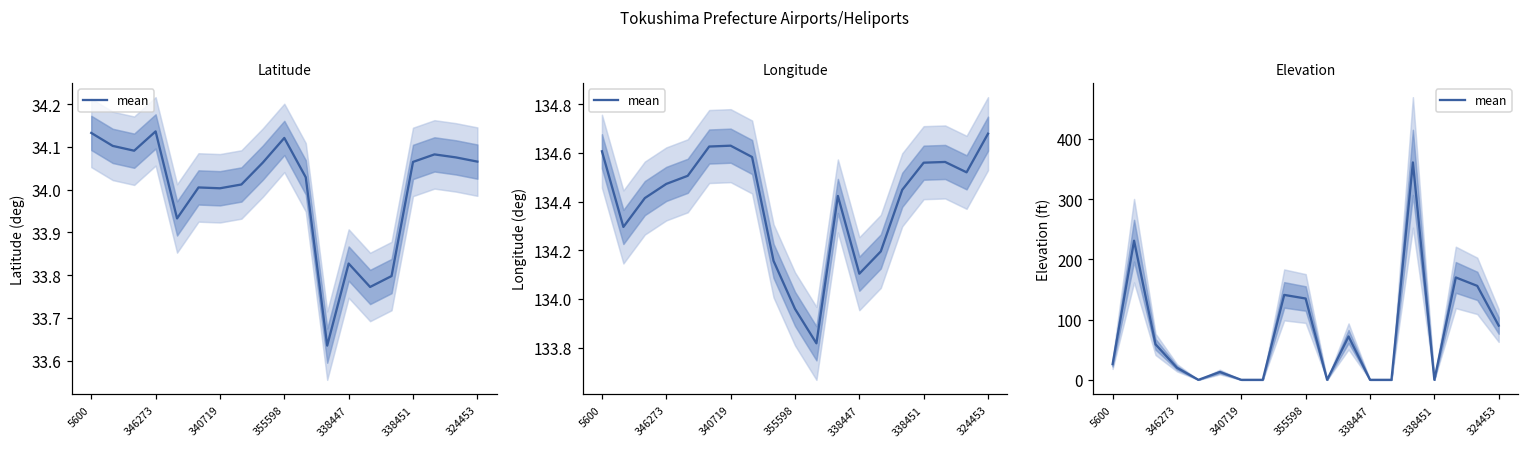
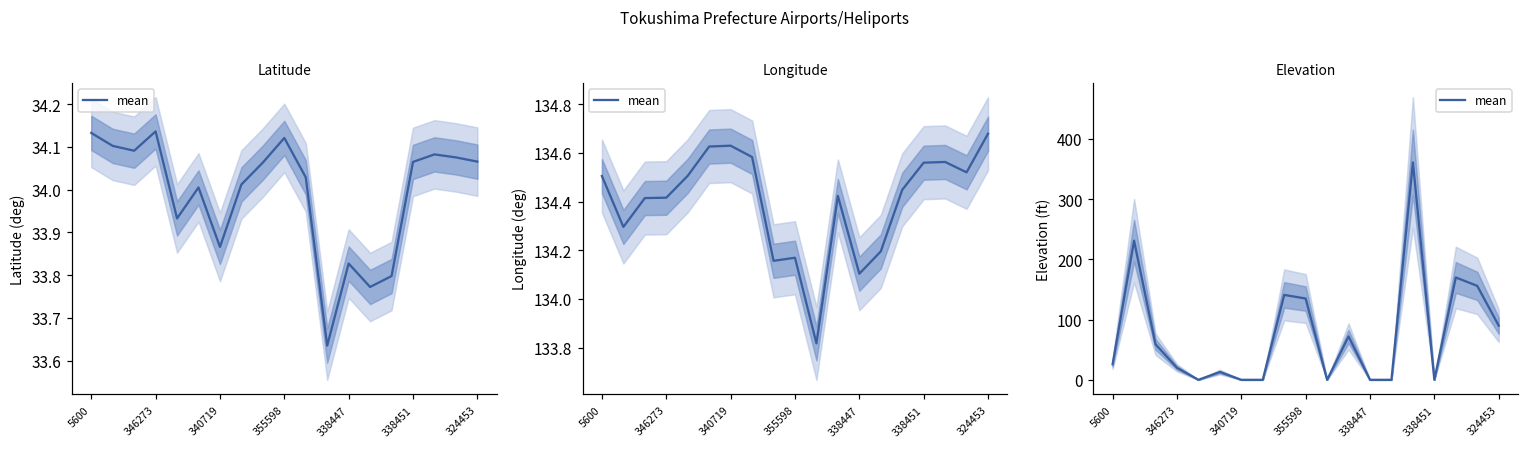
  {
    "Latitude": {
      "mean": {
        "5600": 34.13,
        "346273": 34.14,
-       "340719": 34.00,
+       "340719": 33.87,
        "355598": 34.12,
        "338447": 33.83,
        "338451": 34.06,
        "324453": 34.07
      }
    },
    "Longitude": {
      "mean": {
-       "5600": 134.61,
-       "346273": 134.47,
+       "5600": 134.51,
+       "346273": 134.42,
        "340719": 134.63,
-       "355598": 133.96,
+       "355598": 134.17,
        "338447": 134.10,
        "338451": 134.56,
        "324453": 134.68
      }
    },
    "Elevation": {
      "mean": {
        "355598": 140,
        "324453": 90
      }
    }
  }
